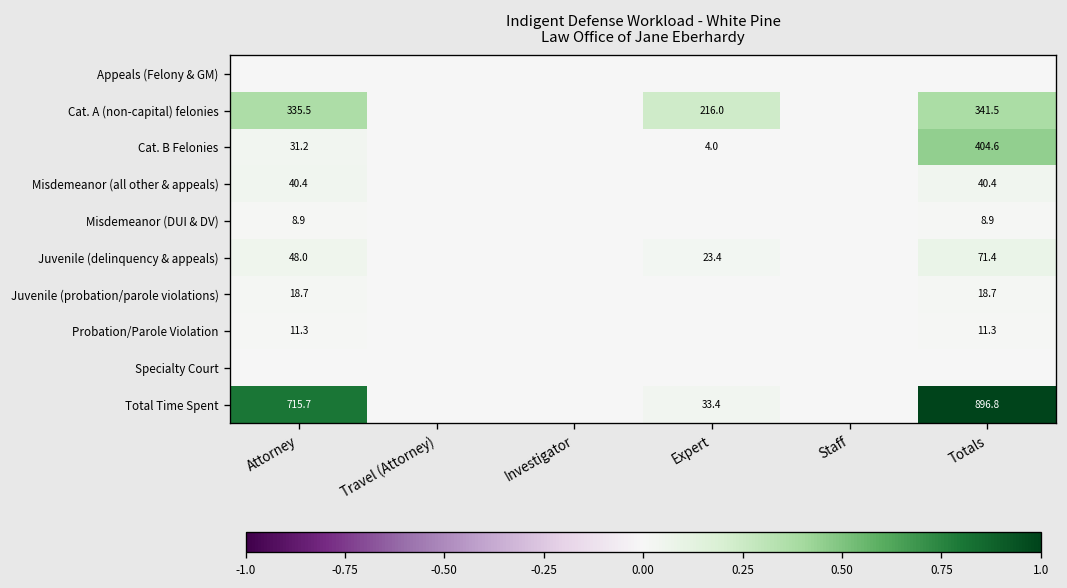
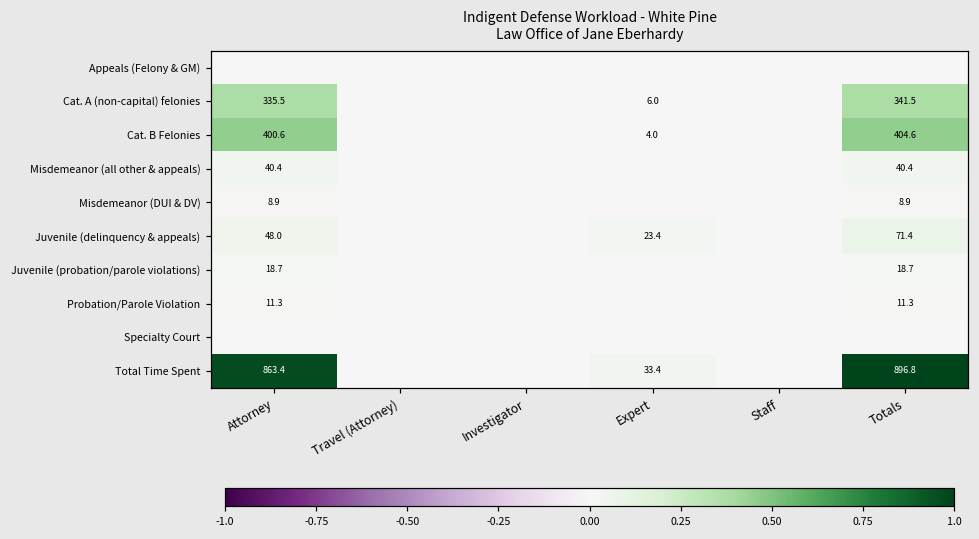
  {
    "Cat. A (non-capital) felonies": {
      "Attorney": 335.5,
-     "Expert": 216.0,
+     "Expert": 6.0,
      "Totals": 341.5
    },
    "Cat. B Felonies": {
-     "Attorney": 31.2,
+     "Attorney": 400.6,
      "Expert": 4.0,
      "Totals": 404.6
    },
    "Misdemeanor (all other & appeals)": {
      "Attorney": 40.4,
      "Totals": 40.4
    },
    "Misdemeanor (DUI & DV)": {
      "Attorney": 8.9,
      "Totals": 8.9
    },
    "Juvenile (delinquency & appeals)": {
      "Attorney": 48.0,
      "Expert": 23.4,
      "Totals": 71.4
    },
    "Juvenile (probation/parole violations)": {
      "Attorney": 18.7,
      "Totals": 18.7
    },
    "Probation/Parole Violation": {
      "Attorney": 11.3,
      "Totals": 11.3
    },
    "Total Time Spent": {
-     "Attorney": 715.7,
+     "Attorney": 863.4,
      "Expert": 33.4,
      "Totals": 896.8
    }
  }
